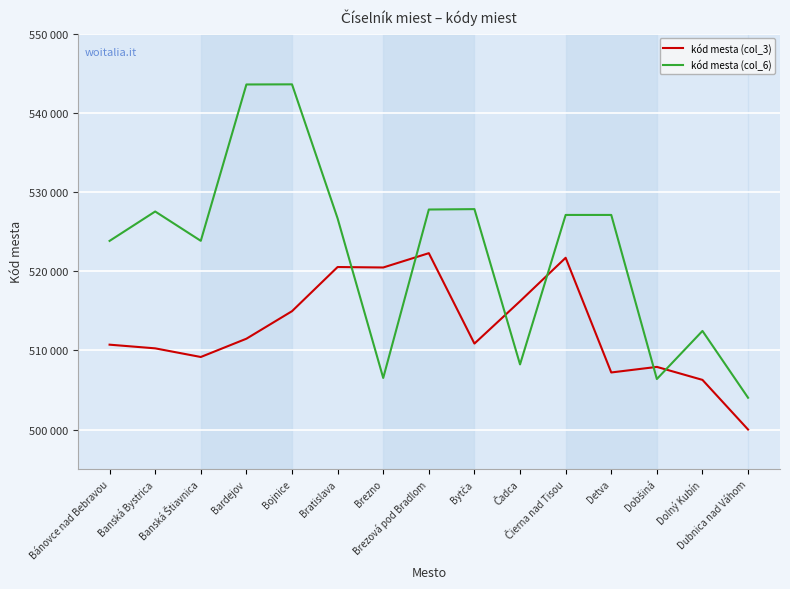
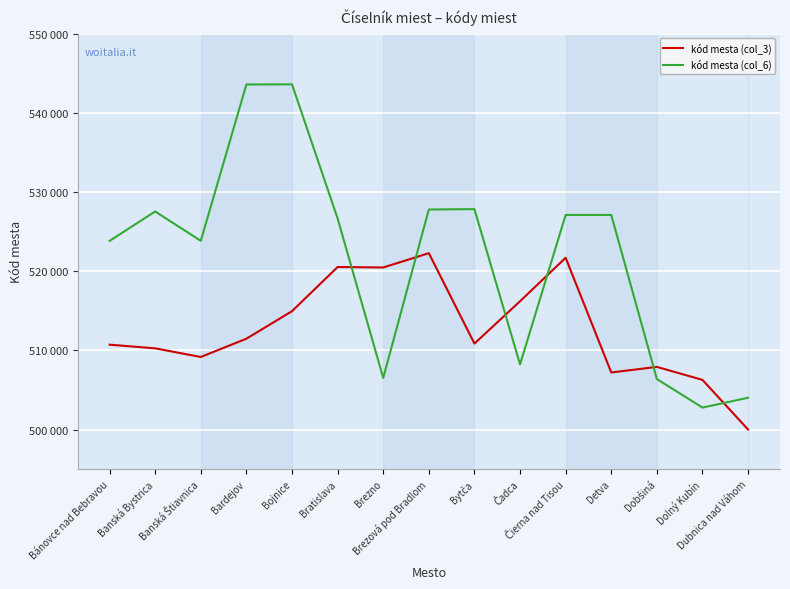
  {
    "kód mesta (col_3)": {
      "Bánovce nad Bebravou": 511000,
      "Banská Bystrica": 510000,
      "Banská Štiavnica": 509000,
      "Bardejov": 511000,
      "Bojnice": 515000,
      "Bratislava": 521000,
      "Brezno": 520000,
      "Brezová pod Bradlom": 522000,
      "Bytča": 511000,
      "Čadca": 516000,
      "Čierna nad Tisou": 522000,
      "Detva": 507000,
      "Dobšiná": 508000,
      "Dolný Kubín": 506000,
      "Dubnica nad Váhom": 500000
    },
    "kód mesta (col_6)": {
      "Bánovce nad Bebravou": 524000,
      "Banská Bystrica": 528000,
      "Banská Štiavnica": 524000,
      "Bardejov": 544000,
      "Bojnice": 544000,
      "Bratislava": 527000,
      "Brezno": 507000,
      "Brezová pod Bradlom": 528000,
      "Bytča": 528000,
      "Čadca": 508000,
      "Čierna nad Tisou": 527000,
      "Detva": 527000,
      "Dobšiná": 506000,
-     "Dolný Kubín": 512000,
+     "Dolný Kubín": 503000,
      "Dubnica nad Váhom": 504000
    }
  }
